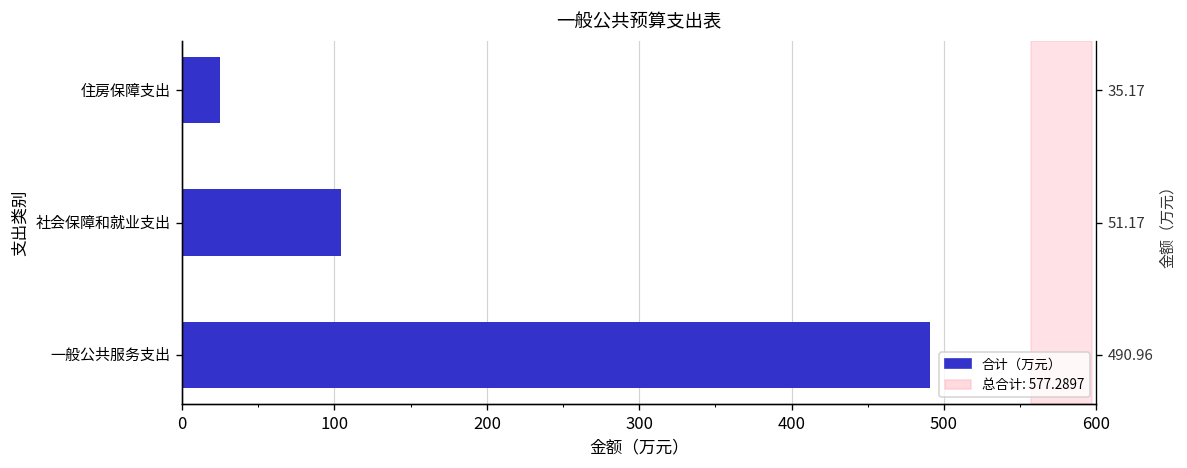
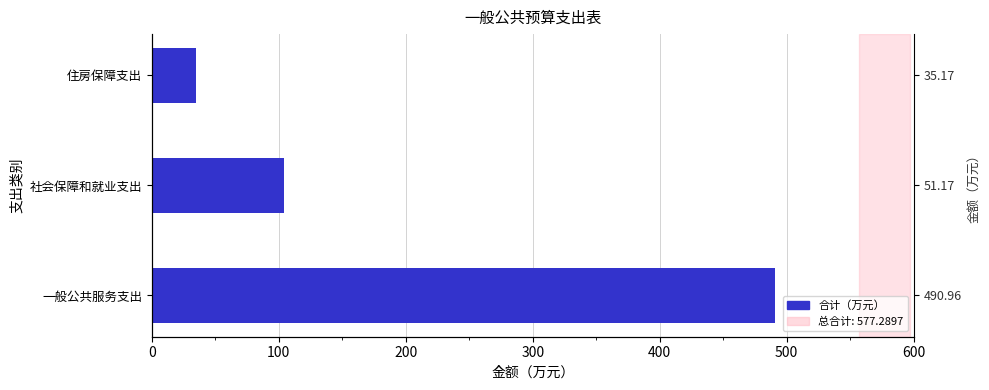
  {
-   "住房保障支出": 25,
+   "住房保障支出": 35,
    "社会保障和就业支出": 104,
    "一般公共服务支出": 491
  }
